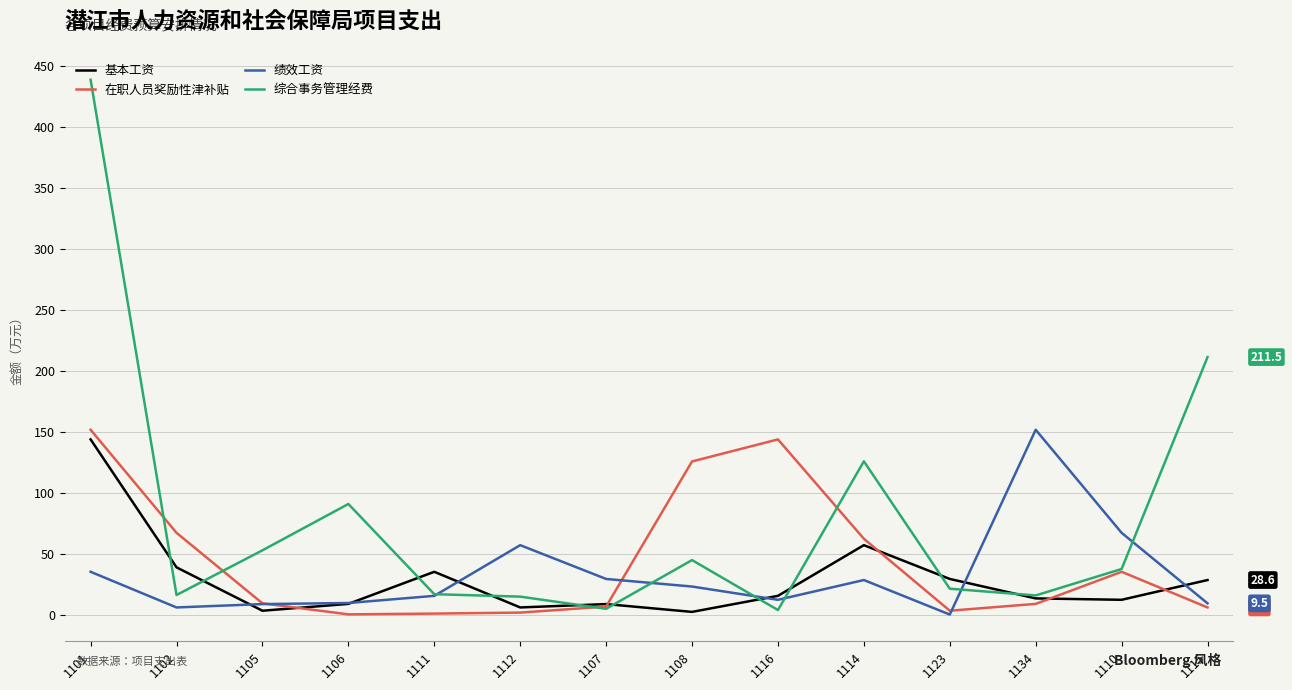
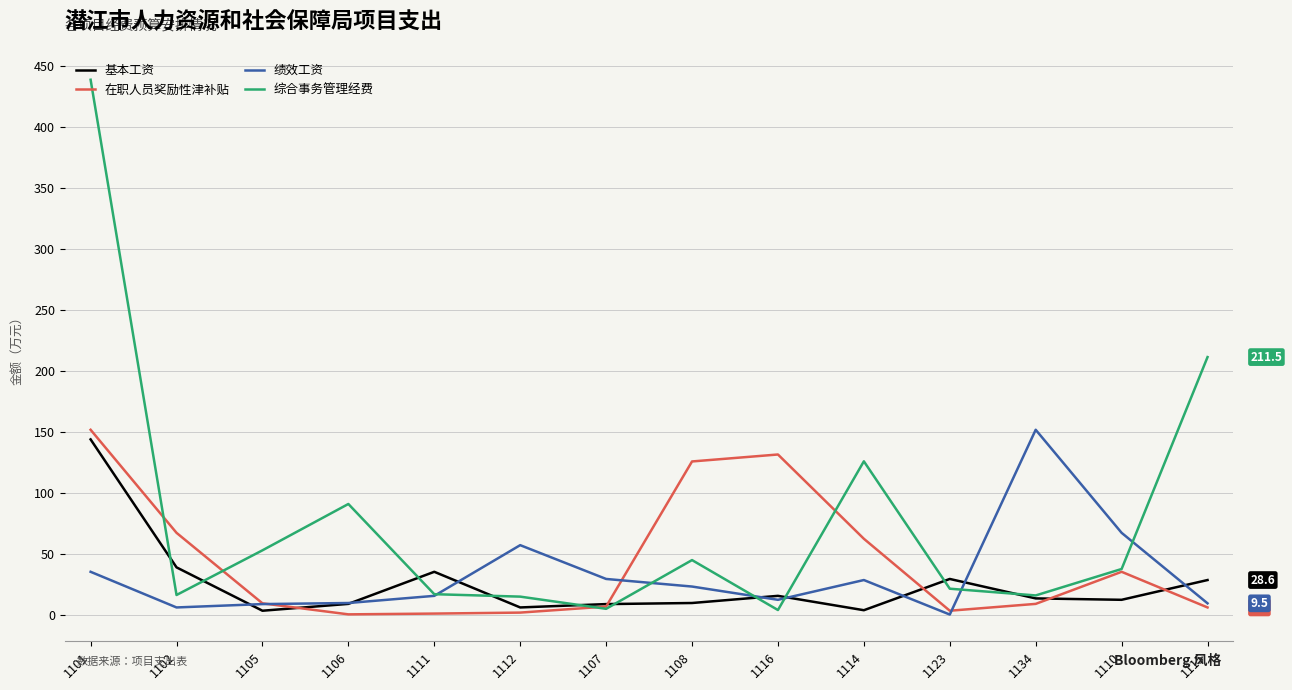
  {
    "基本工资": {
      "1101": 144,
      "1102": 39,
      "1105": 3,
      "1111": 35,
      "1112": 6,
-     "1108": 2,
+     "1108": 10,
      "1116": 16,
-     "1114": 57,
+     "1114": 4,
      "1123": 30,
      "1134": 14,
      "1110": 12,
      "1115": 29
    },
    "在职人员奖励性津补贴": {
      "1101": 152,
      "1102": 67,
      "1106": 0,
      "1111": 1,
      "1112": 2,
      "1108": 126,
-     "1116": 144,
+     "1116": 132,
      "1114": 62,
      "1123": 3,
      "1134": 9,
      "1110": 35,
      "1115": 6
    },
    "绩效工资": {
      "1101": 35,
      "1102": 6,
      "1112": 57,
      "1107": 30,
      "1108": 23,
      "1116": 12,
      "1114": 29,
      "1123": 0,
      "1134": 152,
      "1110": 67,
      "1115": 10
    },
    "综合事务管理经费": {
      "1101": 439,
      "1102": 16,
      "1105": 53,
      "1106": 91,
      "1112": 15,
      "1108": 45,
      "1116": 4,
      "1114": 126,
      "1123": 22,
      "1134": 16,
      "1110": 38,
      "1115": 212
    }
  }
